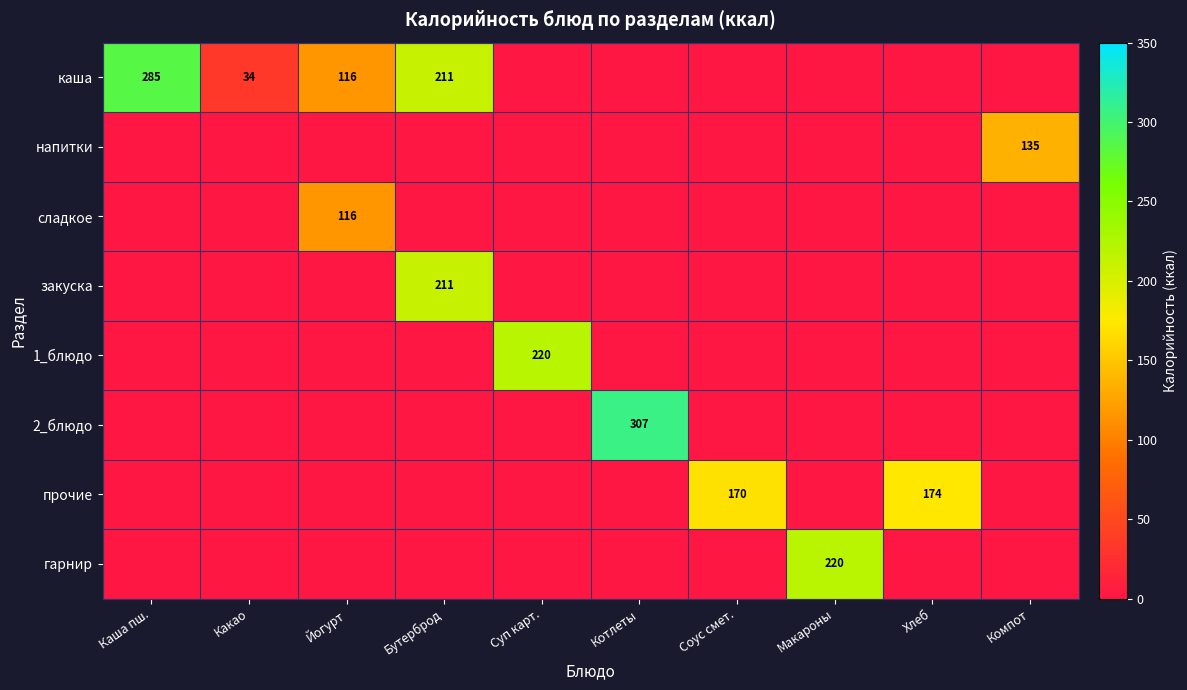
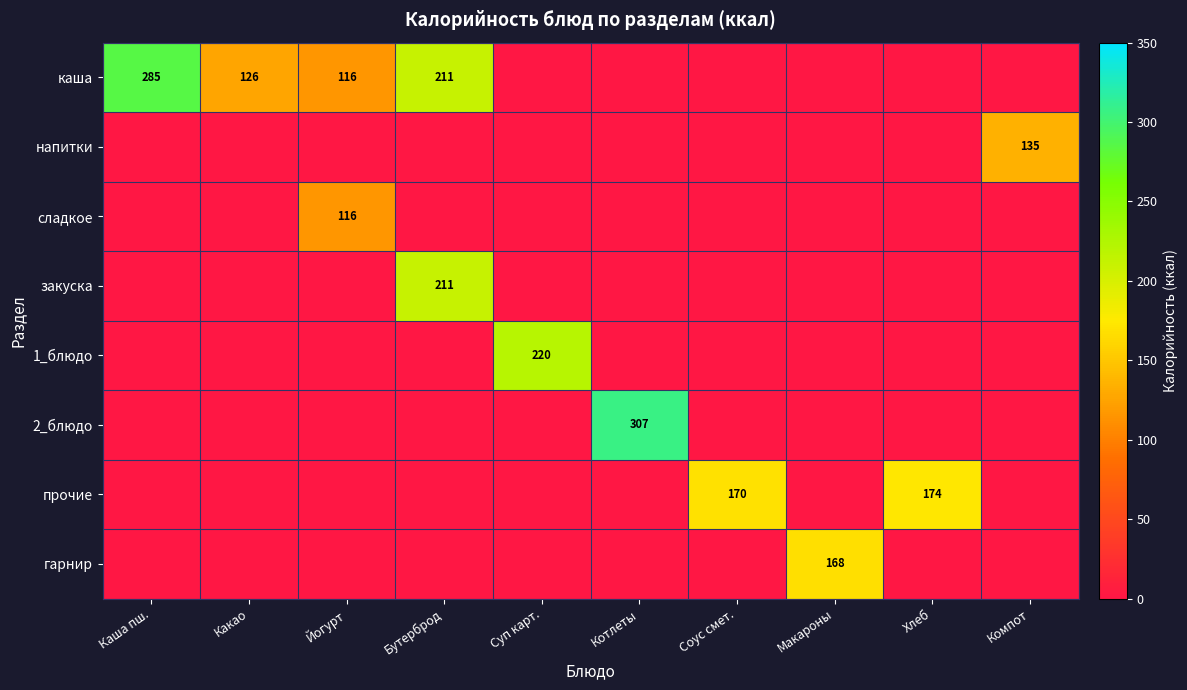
  {
    "каша": {
      "Каша пш.": 285,
-     "Какао": 34,
+     "Какао": 126,
      "Йогурт": 116,
      "Бутерброд": 211
    },
    "напитки": {
      "Компот": 135
    },
    "сладкое": {
      "Йогурт": 116
    },
    "закуска": {
      "Бутерброд": 211
    },
    "1_блюдо": {
      "Суп карт.": 220
    },
    "2_блюдо": {
      "Котлеты": 307
    },
    "прочие": {
      "Соус смет.": 170,
      "Хлеб": 174
    },
    "гарнир": {
-     "Макароны": 220
+     "Макароны": 168
    }
  }
